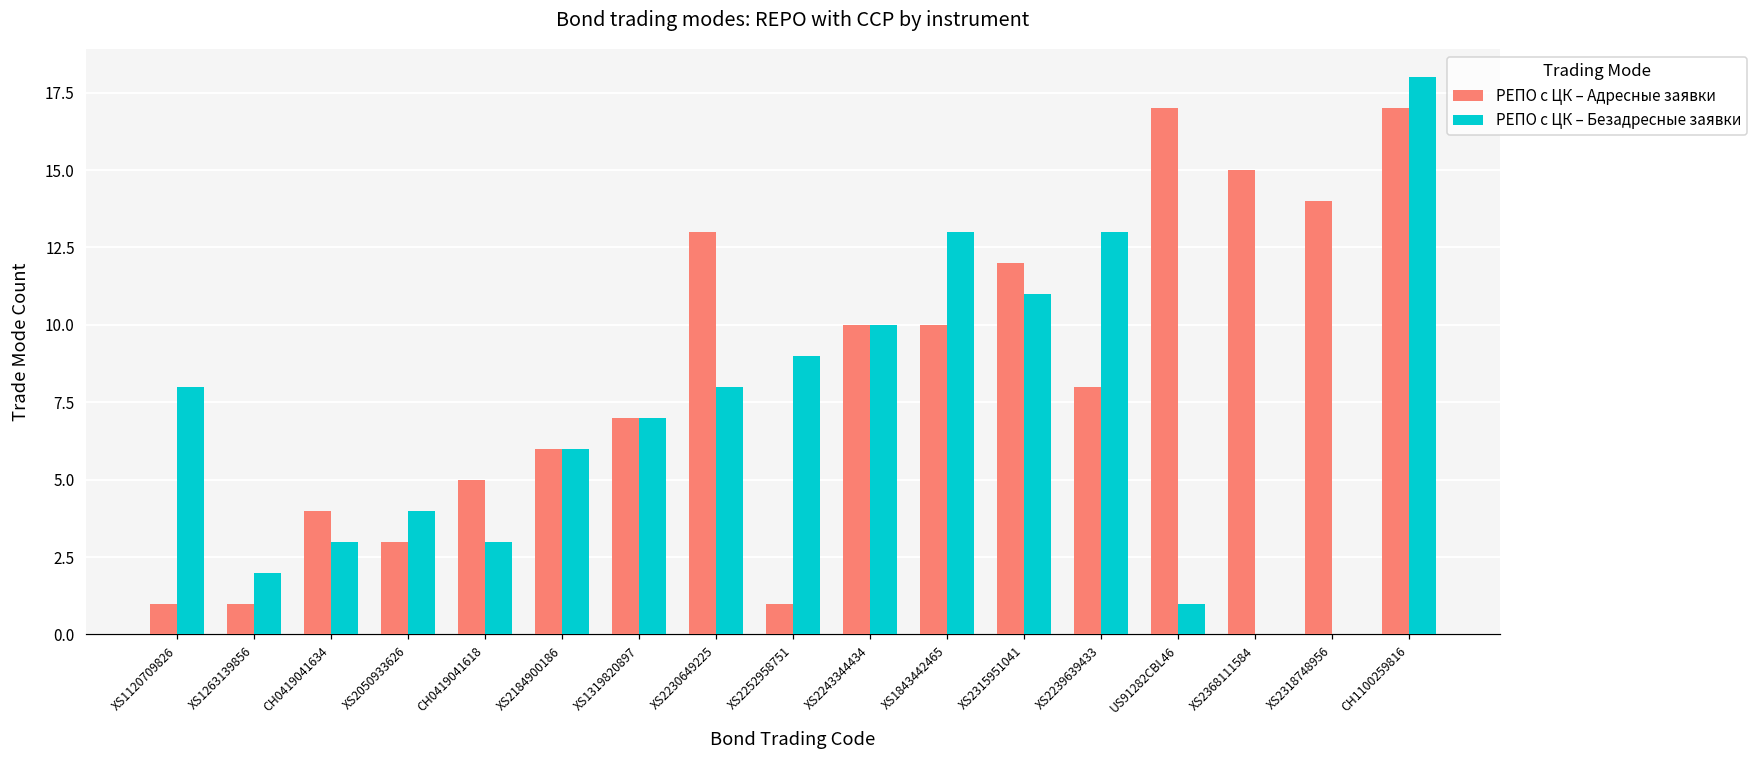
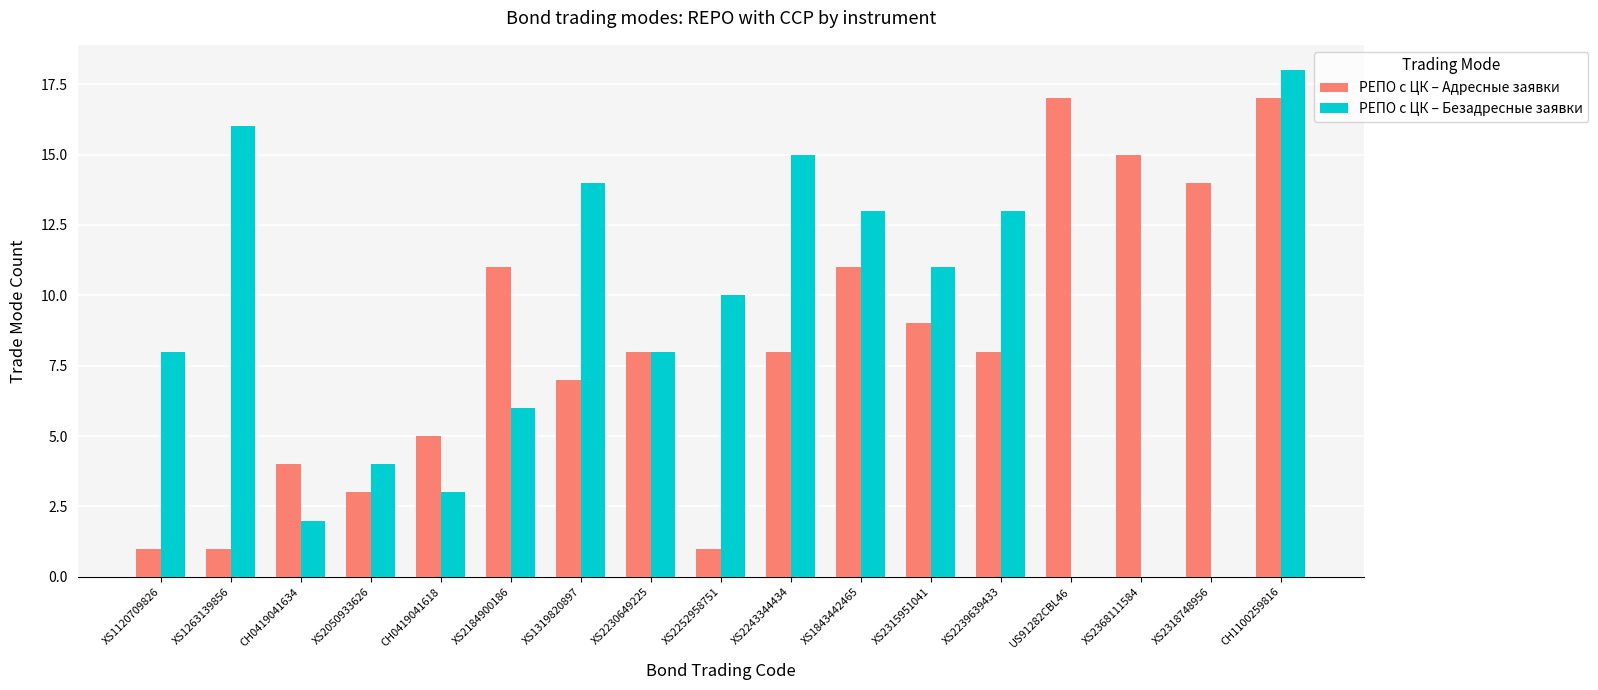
  {
    "РЕПО с ЦК – Адресные заявки": {
      "XS1120709826": 1,
      "XS1263139856": 1,
      "CH0419041634": 4,
      "XS2050933626": 3,
      "CH0419041618": 5,
-     "XS2184900186": 6,
+     "XS2184900186": 11,
      "XS1319820897": 7,
-     "XS2230649225": 13,
+     "XS2230649225": 8,
      "XS2252958751": 1,
-     "XS2243344434": 10,
-     "XS1843442465": 10,
-     "XS2315951041": 12,
+     "XS2243344434": 8,
+     "XS1843442465": 11,
+     "XS2315951041": 9,
      "XS2239639433": 8,
      "US91282CBL46": 17,
      "XS2368111584": 15,
      "XS2318748956": 14,
      "CH1100259816": 17
    },
    "РЕПО с ЦК – Безадресные заявки": {
      "XS1120709826": 8,
-     "XS1263139856": 2,
-     "CH0419041634": 3,
+     "XS1263139856": 16,
+     "CH0419041634": 2,
      "XS2050933626": 4,
      "CH0419041618": 3,
      "XS2184900186": 6,
-     "XS1319820897": 7,
+     "XS1319820897": 14,
      "XS2230649225": 8,
-     "XS2252958751": 9,
-     "XS2243344434": 10,
+     "XS2252958751": 10,
+     "XS2243344434": 15,
      "XS1843442465": 13,
      "XS2315951041": 11,
      "XS2239639433": 13,
-     "US91282CBL46": 1,
+     "US91282CBL46": 0,
      "XS2368111584": 0,
      "XS2318748956": 0,
      "CH1100259816": 18
    }
  }
